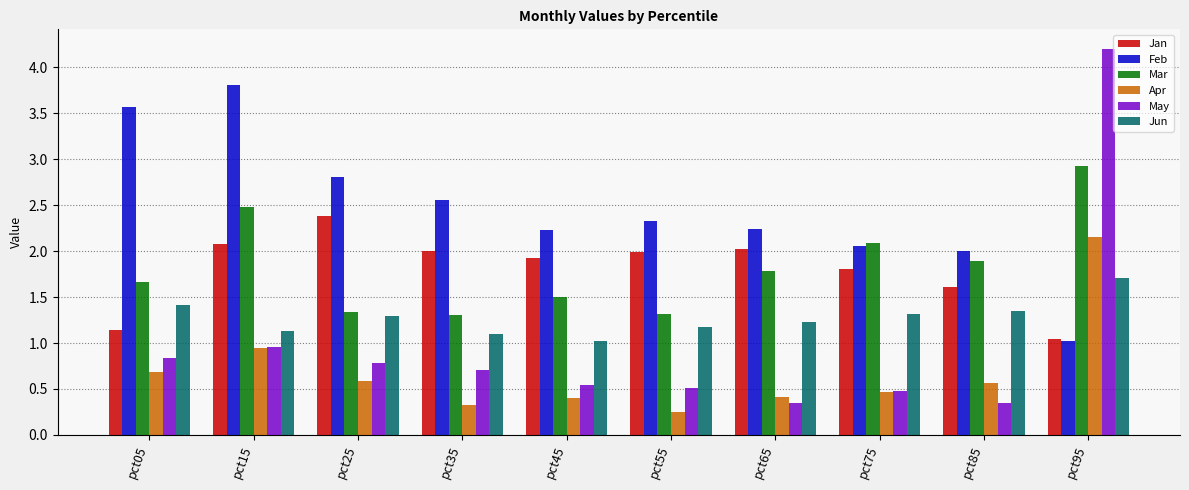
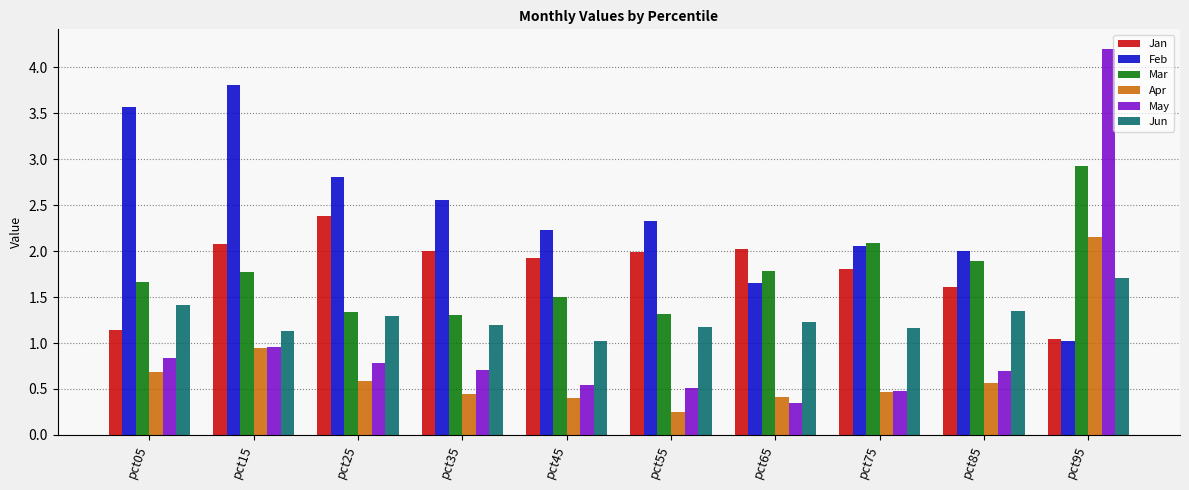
  {
    "Jan": {
      "pct05": 1.1,
      "pct15": 2.1,
      "pct25": 2.4,
      "pct35": 2.0,
      "pct45": 1.9,
      "pct55": 2.0,
      "pct65": 2.0,
      "pct75": 1.8,
      "pct85": 1.6,
      "pct95": 1.0
    },
    "Feb": {
      "pct05": 3.6,
      "pct15": 3.8,
      "pct25": 2.8,
      "pct35": 2.6,
      "pct45": 2.2,
      "pct55": 2.3,
-     "pct65": 2.2,
+     "pct65": 1.6,
      "pct75": 2.1,
      "pct85": 2.0,
      "pct95": 1.0
    },
    "Mar": {
      "pct05": 1.7,
-     "pct15": 2.5,
+     "pct15": 1.8,
      "pct25": 1.3,
      "pct35": 1.3,
      "pct45": 1.5,
      "pct55": 1.3,
      "pct65": 1.8,
      "pct75": 2.1,
      "pct85": 1.9,
      "pct95": 2.9
    },
    "Apr": {
      "pct05": 0.7,
      "pct15": 0.9,
      "pct25": 0.6,
-     "pct35": 0.3,
+     "pct35": 0.5,
      "pct45": 0.4,
      "pct55": 0.2,
      "pct65": 0.4,
      "pct75": 0.5,
      "pct85": 0.6,
      "pct95": 2.2
    },
    "May": {
      "pct05": 0.8,
      "pct15": 1.0,
      "pct25": 0.8,
      "pct35": 0.7,
      "pct45": 0.5,
      "pct55": 0.5,
      "pct65": 0.3,
      "pct75": 0.5,
-     "pct85": 0.4,
+     "pct85": 0.7,
      "pct95": 4.2
    },
    "Jun": {
      "pct05": 1.4,
      "pct15": 1.1,
      "pct25": 1.3,
-     "pct35": 1.1,
+     "pct35": 1.2,
      "pct45": 1.0,
      "pct55": 1.2,
      "pct65": 1.2,
-     "pct75": 1.3,
+     "pct75": 1.2,
      "pct85": 1.4,
      "pct95": 1.7
    }
  }
